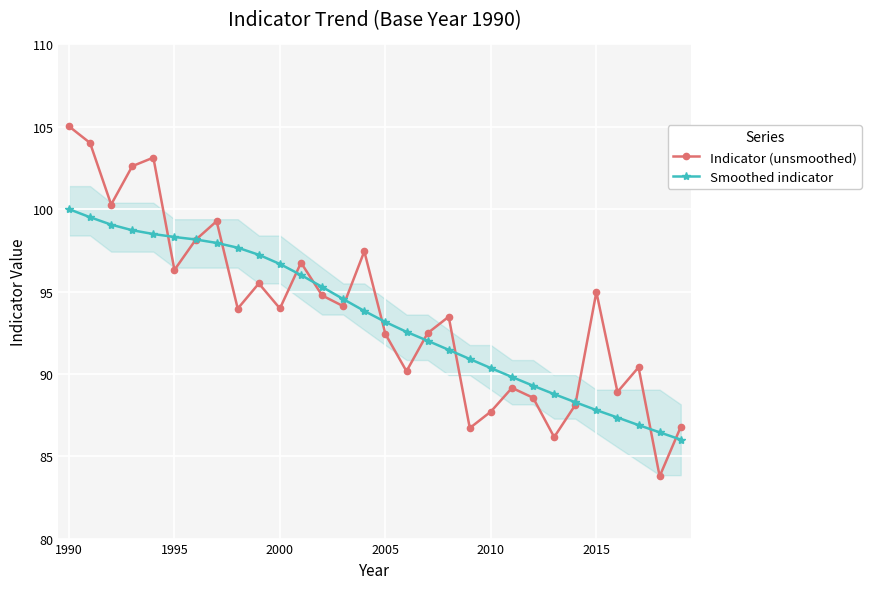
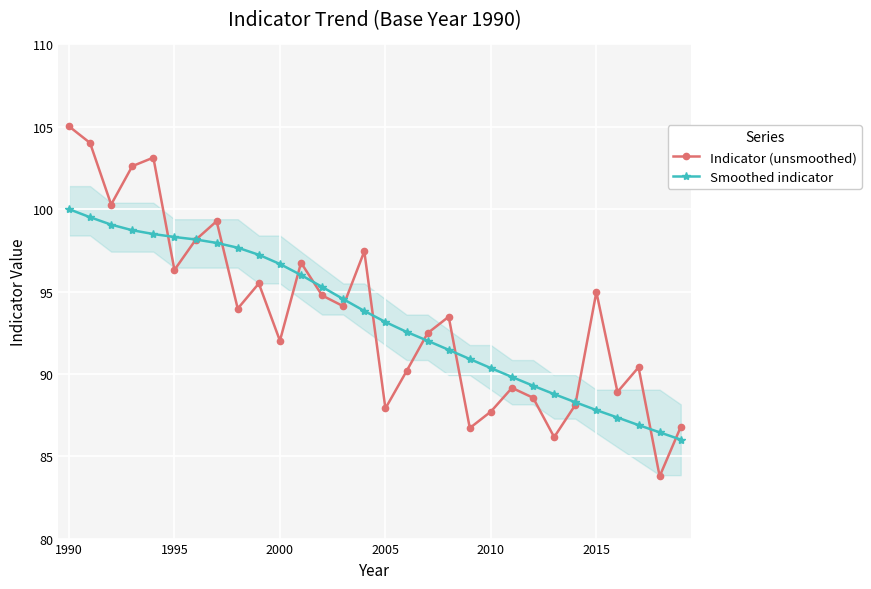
  {
    "Indicator (unsmoothed)": {
      "1990": 105.0,
      "1995": 96.3,
-     "2000": 94.0,
-     "2005": 92.4,
+     "2000": 92.0,
+     "2005": 87.9,
      "2010": 87.7,
      "2015": 95.0
    }
  }
